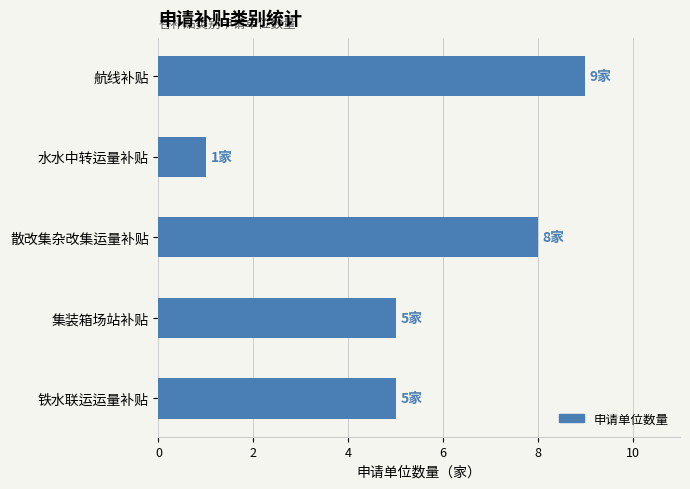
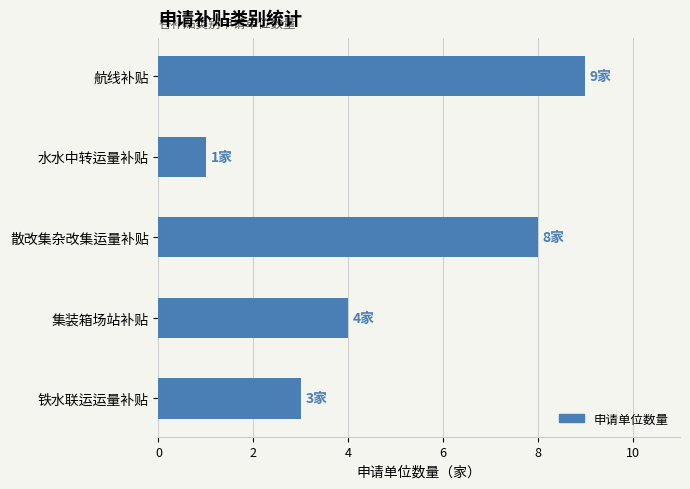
  {
    "航线补贴": "9家",
    "水水中转运量补贴": "1家",
    "散改集杂改集运量补贴": "8家",
-   "集装箱场站补贴": "5家",
-   "铁水联运运量补贴": "5家"
+   "集装箱场站补贴": "4家",
+   "铁水联运运量补贴": "3家"
  }
